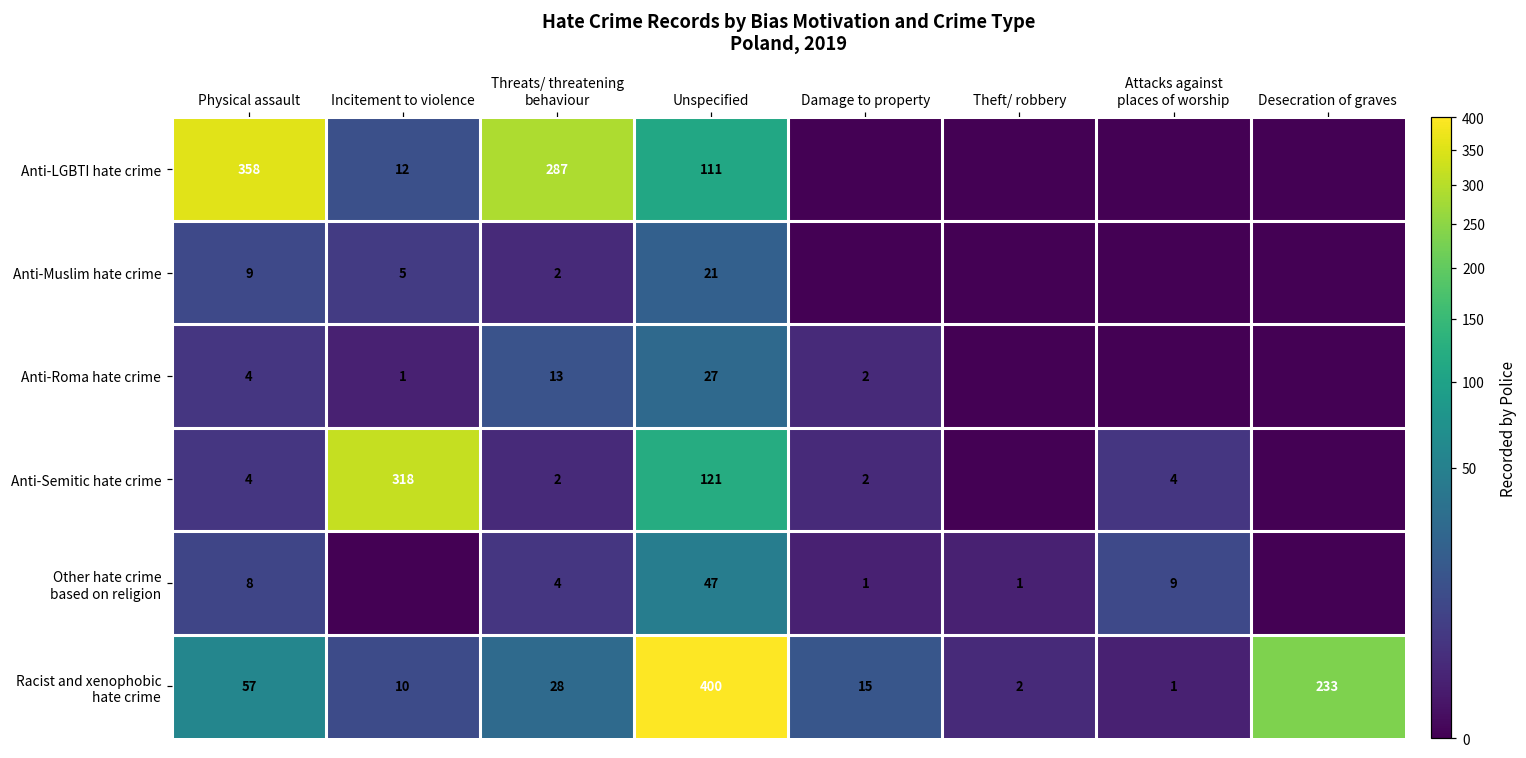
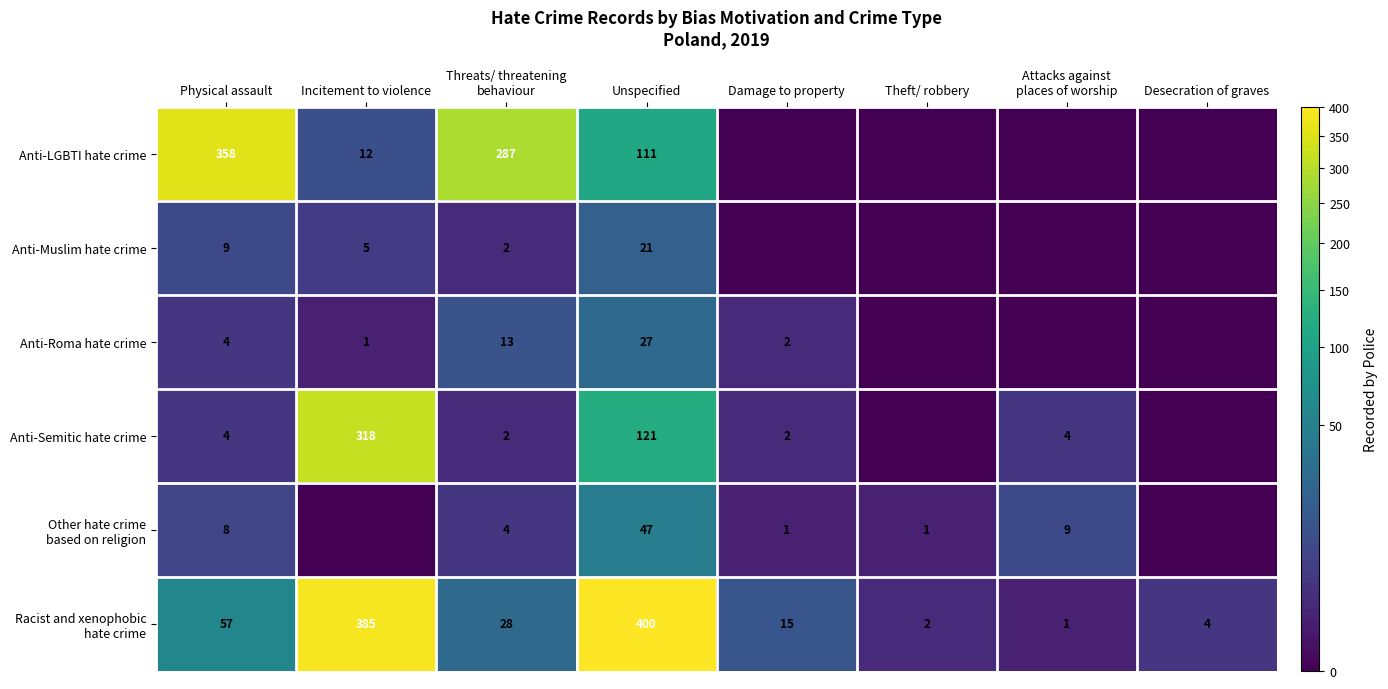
  {
    "Anti-LGBTI hate crime": {
      "Physical assault": 358,
      "Incitement to violence": 12,
      "Threats/ threatening behaviour": 287,
      "Unspecified": 111
    },
    "Anti-Muslim hate crime": {
      "Physical assault": 9,
      "Incitement to violence": 5,
      "Threats/ threatening behaviour": 2,
      "Unspecified": 21
    },
    "Anti-Roma hate crime": {
      "Physical assault": 4,
      "Incitement to violence": 1,
      "Threats/ threatening behaviour": 13,
      "Unspecified": 27,
      "Damage to property": 2
    },
    "Anti-Semitic hate crime": {
      "Physical assault": 4,
      "Incitement to violence": 318,
      "Threats/ threatening behaviour": 2,
      "Unspecified": 121,
      "Damage to property": 2,
      "Attacks against places of worship": 4
    },
    "Other hate crime based on religion": {
      "Physical assault": 8,
      "Threats/ threatening behaviour": 4,
      "Unspecified": 47,
      "Damage to property": 1,
      "Theft/ robbery": 1,
      "Attacks against places of worship": 9
    },
    "Racist and xenophobic hate crime": {
      "Physical assault": 57,
-     "Incitement to violence": 10,
+     "Incitement to violence": 385,
      "Threats/ threatening behaviour": 28,
      "Unspecified": 400,
      "Damage to property": 15,
      "Theft/ robbery": 2,
      "Attacks against places of worship": 1,
-     "Desecration of graves": 233
+     "Desecration of graves": 4
    }
  }
